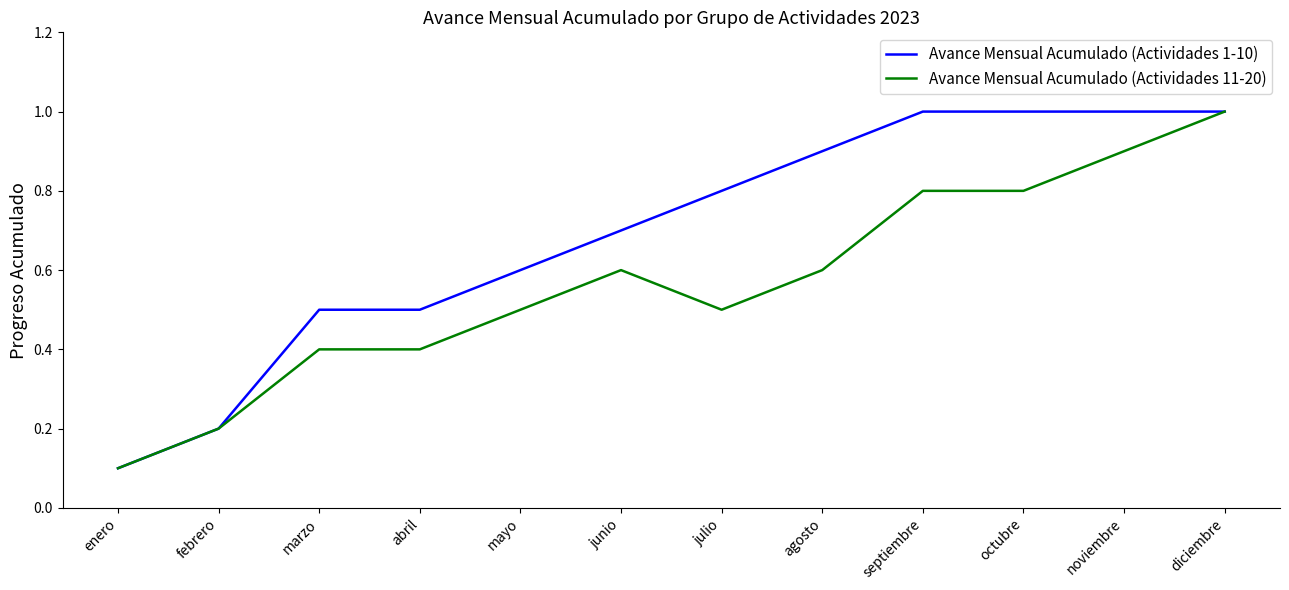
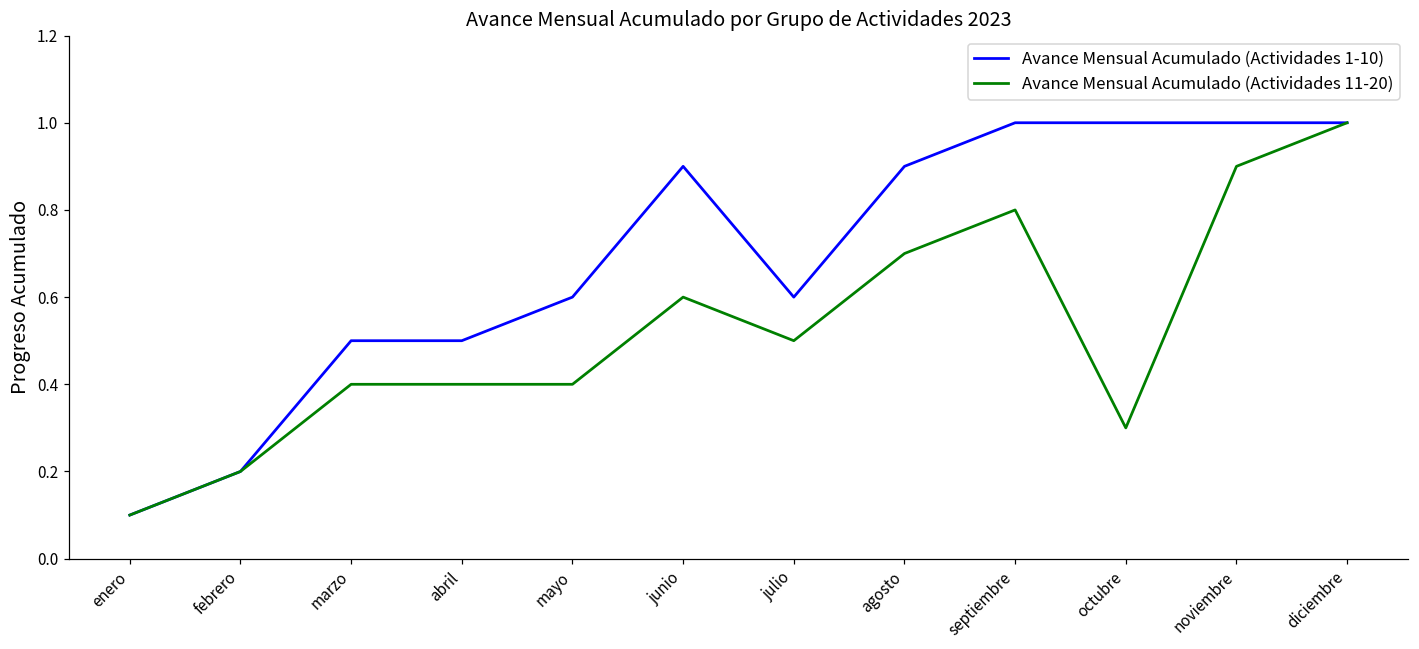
  {
    "Avance Mensual Acumulado (Actividades 1-10)": {
      "marzo": 0.5,
      "abril": 0.5,
      "mayo": 0.6,
-     "junio": 0.7,
-     "julio": 0.8,
+     "junio": 0.9,
+     "julio": 0.6,
      "agosto": 0.9,
      "septiembre": 1.0,
      "octubre": 1.0,
      "noviembre": 1.0
    },
    "Avance Mensual Acumulado (Actividades 11-20)": {
      "marzo": 0.4,
      "abril": 0.4,
-     "mayo": 0.5,
+     "mayo": 0.4,
      "junio": 0.6,
      "julio": 0.5,
-     "agosto": 0.6,
+     "agosto": 0.7,
      "septiembre": 0.8,
-     "octubre": 0.8,
+     "octubre": 0.3,
      "noviembre": 0.9
    }
  }
